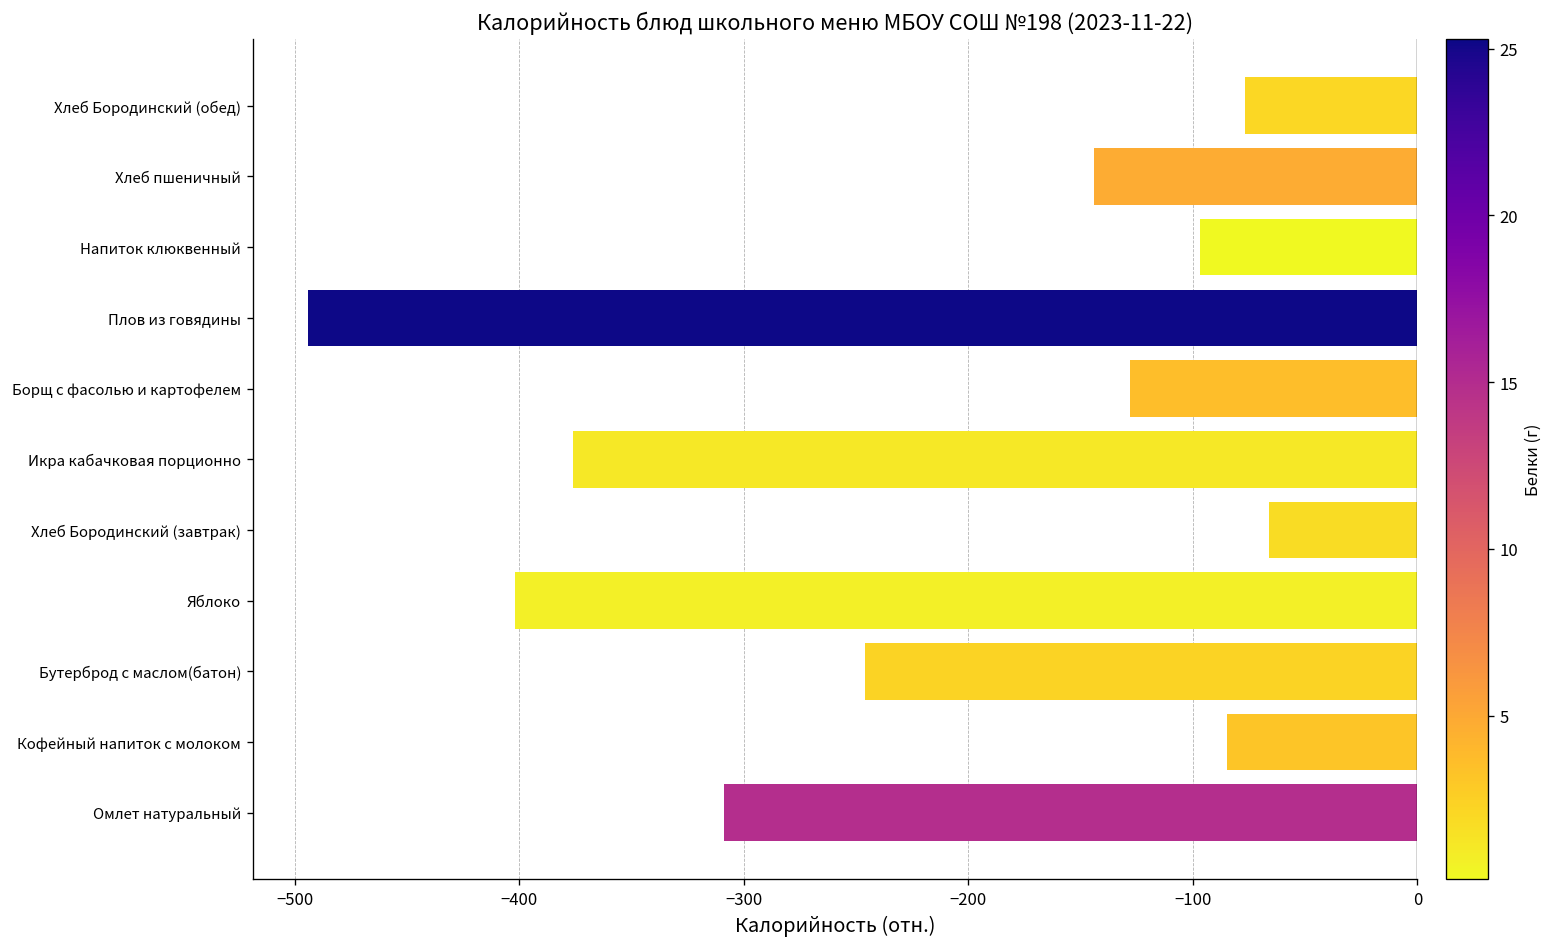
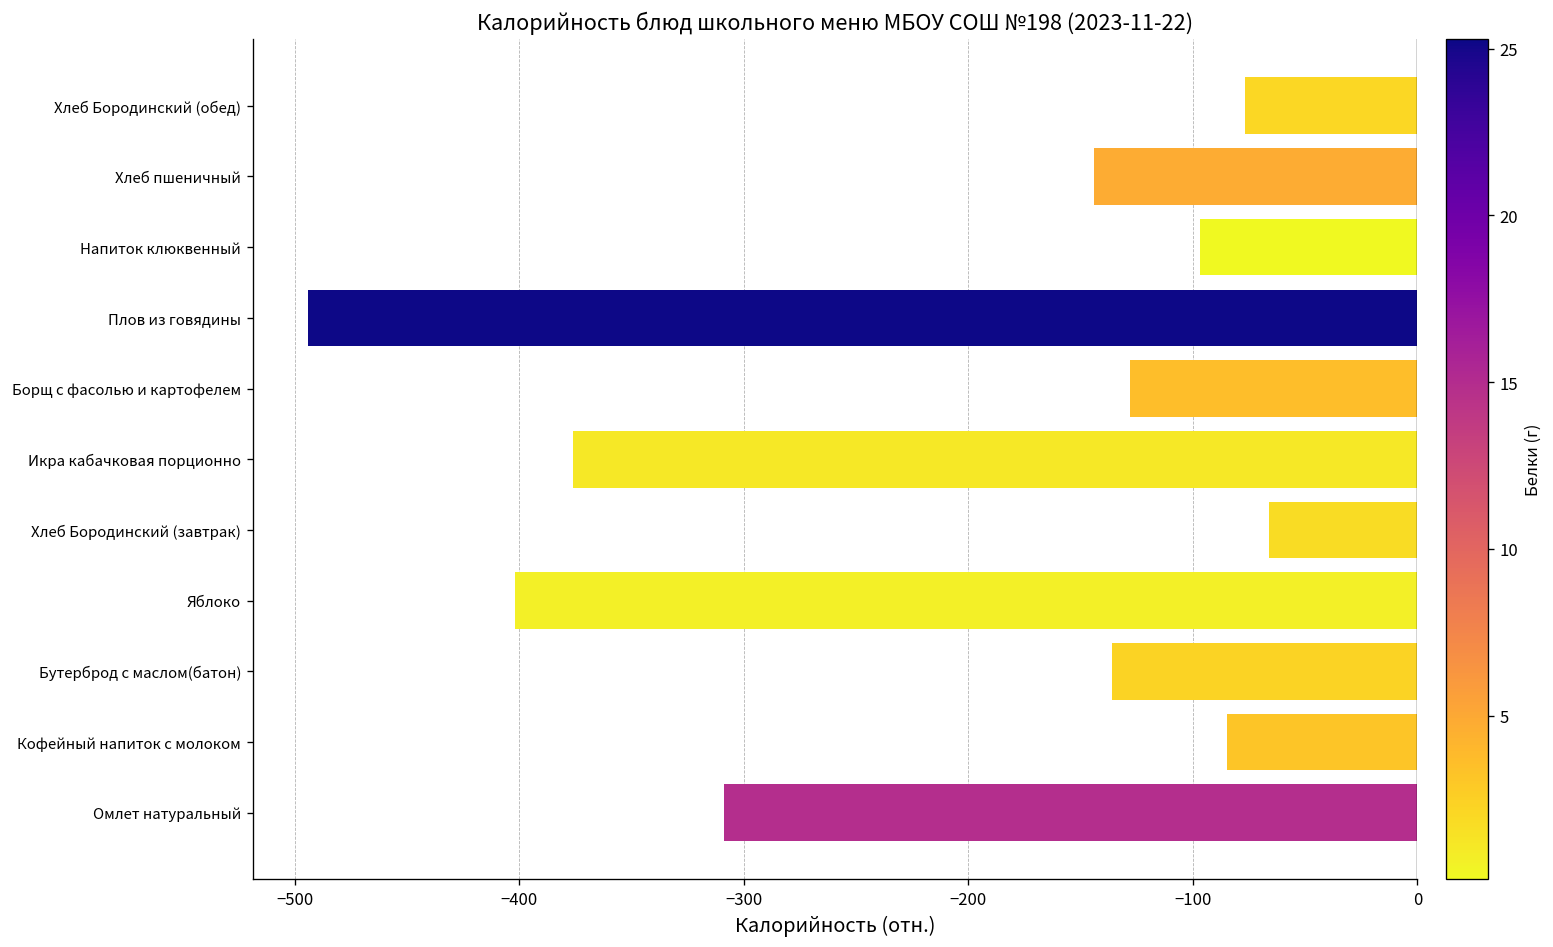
  {
    "Хлеб Бородинский (обед)": -77,
    "Хлеб пшеничный": -144,
    "Напиток клюквенный": -97,
    "Плов из говядины": -494,
    "Борщ с фасолью и картофелем": -128,
    "Икра кабачковая порционно": -376,
    "Хлеб Бородинский (завтрак)": -66,
    "Яблоко": -402,
-   "Бутерброд с маслом(батон)": -246,
+   "Бутерброд с маслом(батон)": -136,
    "Кофейный напиток с молоком": -85,
    "Омлет натуральный": -309
  }
